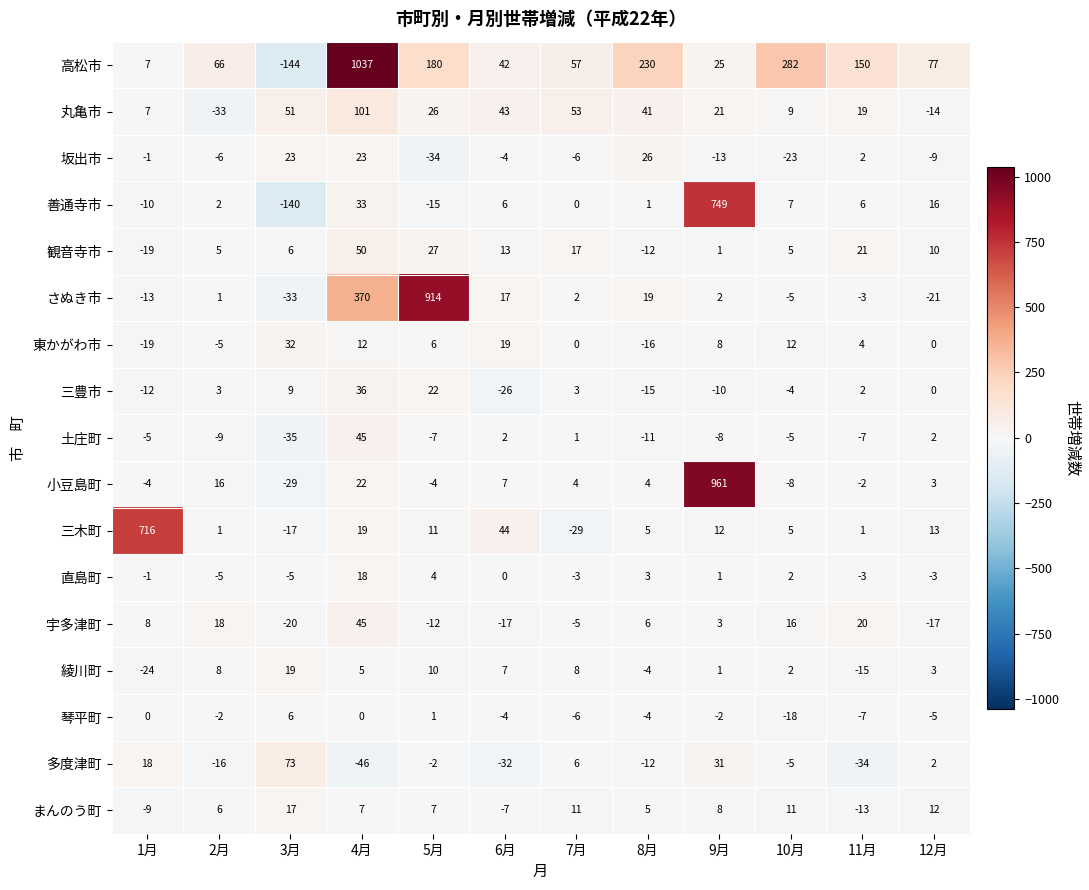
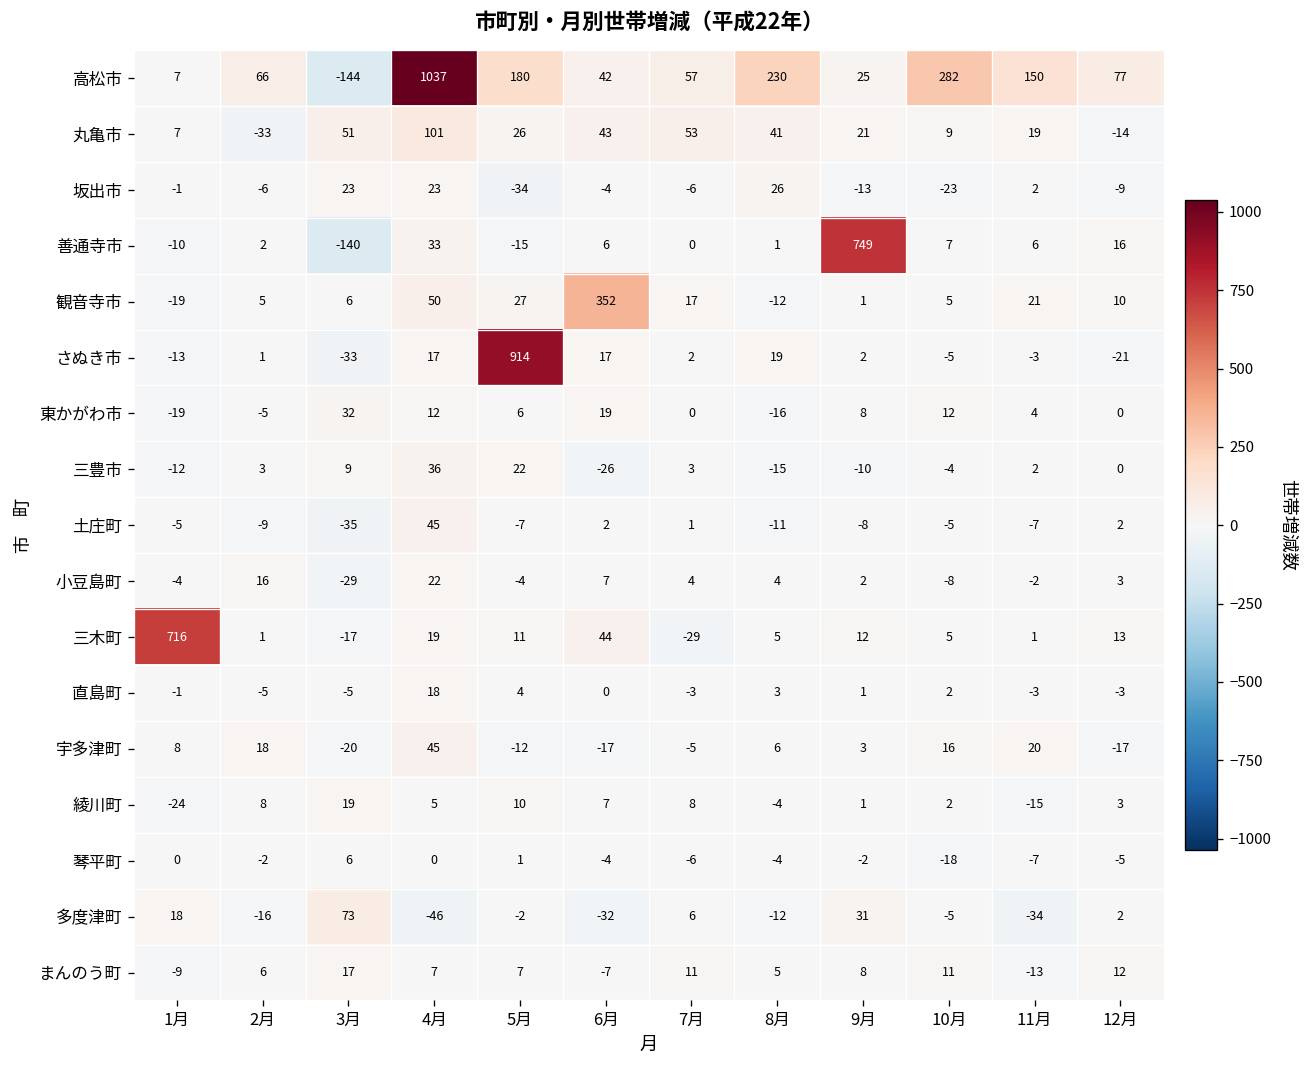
  {
    "観音寺市": {
      "1月": -19,
      "2月": 5,
      "3月": 6,
      "4月": 50,
      "5月": 27,
-     "6月": 13,
+     "6月": 352,
      "7月": 17,
      "8月": -12,
      "9月": 1,
      "10月": 5,
      "11月": 21,
      "12月": 10
    },
    "さぬき市": {
      "1月": -13,
      "2月": 1,
      "3月": -33,
-     "4月": 370,
+     "4月": 17,
      "5月": 914,
      "6月": 17,
      "7月": 2,
      "8月": 19,
      "9月": 2,
      "10月": -5,
      "11月": -3,
      "12月": -21
    },
    "小豆島町": {
      "1月": -4,
      "2月": 16,
      "3月": -29,
      "4月": 22,
      "5月": -4,
      "6月": 7,
      "7月": 4,
      "8月": 4,
-     "9月": 961,
+     "9月": 2,
      "10月": -8,
      "11月": -2,
      "12月": 3
    }
  }
